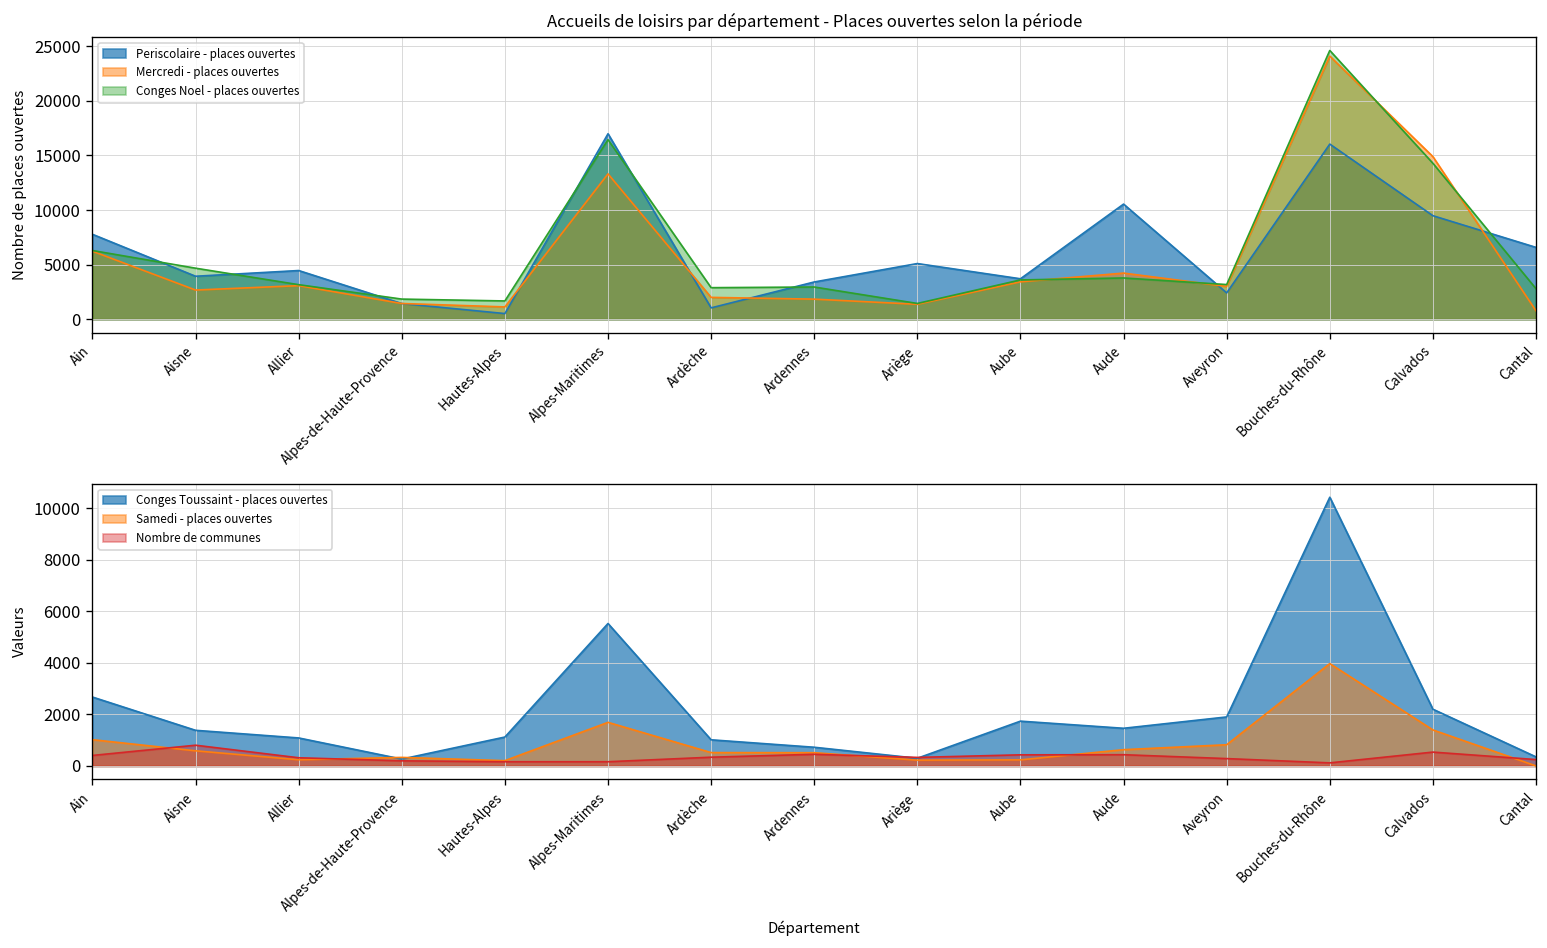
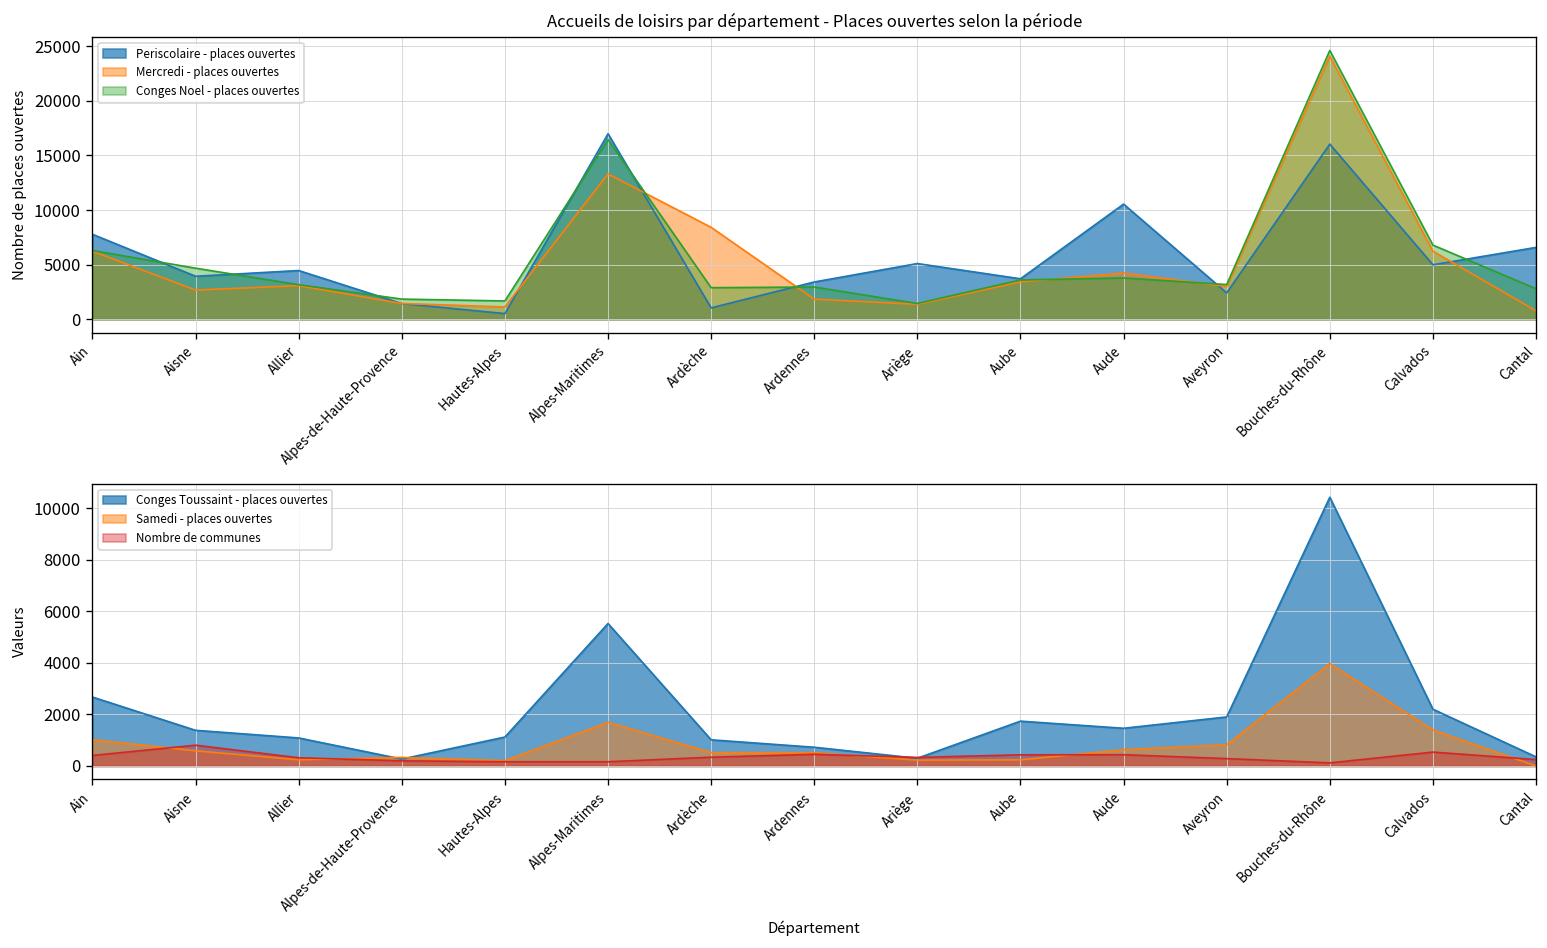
  {
    "Accueils de loisirs par département - Places ouvertes selon la période": {
      "Periscolaire - places ouvertes": {
        "Ain": 8000,
        "Aisne": 4000,
        "Allier": 4000,
        "Hautes-Alpes": 1000,
        "Alpes-Maritimes": 17000,
        "Ardèche": 1000,
        "Ardennes": 3000,
        "Ariège": 5000,
        "Aude": 11000,
        "Aveyron": 2000,
        "Bouches-du-Rhône": 16000,
-       "Calvados": 9000,
+       "Calvados": 5000,
        "Cantal": 7000
      },
      "Mercredi - places ouvertes": {
        "Aisne": 3000,
        "Hautes-Alpes": 1000,
        "Alpes-Maritimes": 13000,
-       "Ardèche": 2000,
+       "Ardèche": 8000,
        "Ardennes": 2000,
        "Aude": 4000,
        "Bouches-du-Rhône": 24000,
-       "Calvados": 15000,
+       "Calvados": 6000,
        "Cantal": 1000
      },
      "Conges Noel - places ouvertes": {
        "Aisne": 5000,
        "Alpes-de-Haute-Provence": 2000,
        "Hautes-Alpes": 2000,
        "Alpes-Maritimes": 16000,
        "Ardèche": 3000,
        "Ardennes": 3000,
        "Aude": 4000,
        "Bouches-du-Rhône": 25000,
-       "Calvados": 14000,
+       "Calvados": 7000,
        "Cantal": 3000
      }
    }
  }
